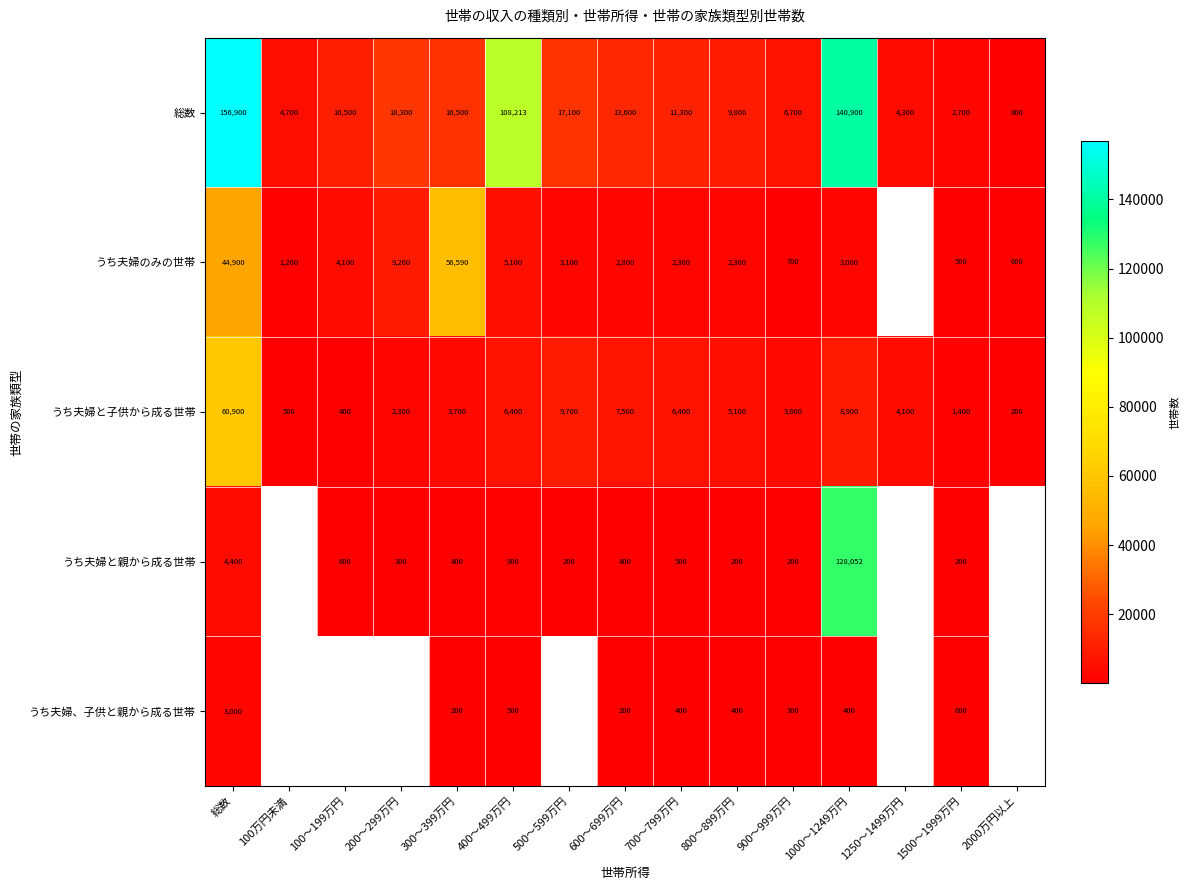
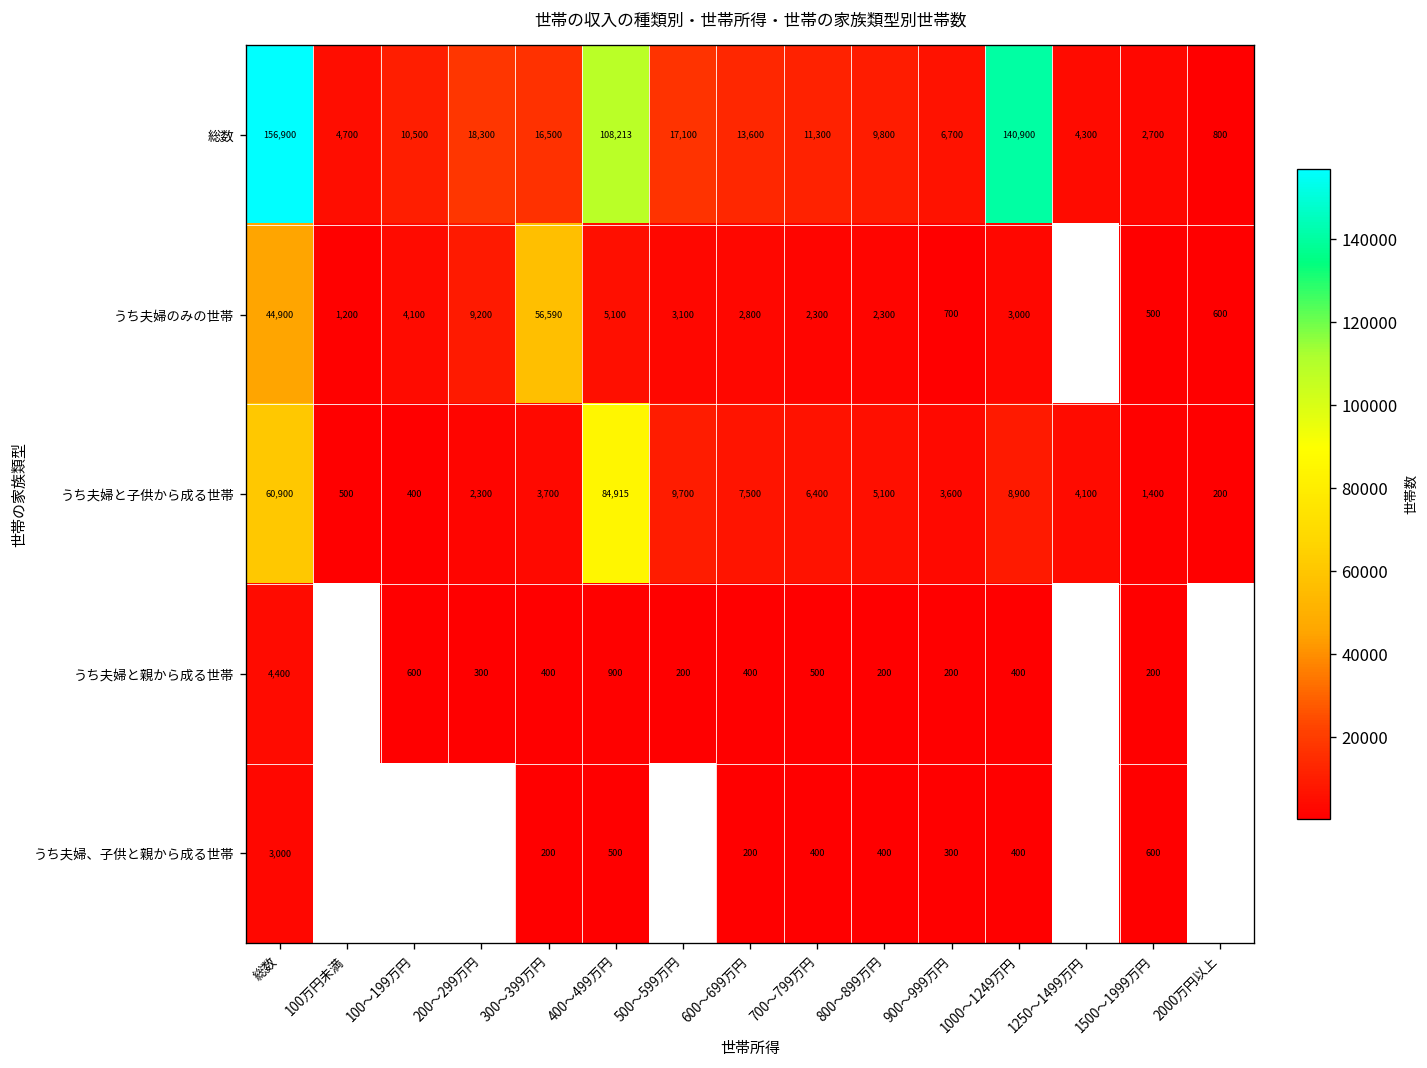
  {
    "総数": {
      "総数": "156,900",
      "100万円未満": "4,700",
      "100～199万円": "10,500",
      "200～299万円": "18,300",
      "300～399万円": "16,500",
      "400～499万円": "108,213",
      "500～599万円": "17,100",
      "600～699万円": "13,600",
      "700～799万円": "11,300",
      "800～899万円": "9,800",
      "900～999万円": "6,700",
      "1000～1249万円": "140,900",
      "1250～1499万円": "4,300",
      "1500～1999万円": "2,700",
      "2000万円以上": "800"
    },
    "うち夫婦のみの世帯": {
      "総数": "44,900",
      "100万円未満": "1,200",
      "100～199万円": "4,100",
      "200～299万円": "9,200",
      "300～399万円": "56,590",
      "400～499万円": "5,100",
      "500～599万円": "3,100",
      "600～699万円": "2,800",
      "700～799万円": "2,300",
      "800～899万円": "2,300",
      "900～999万円": "700",
      "1000～1249万円": "3,000",
      "1500～1999万円": "500",
      "2000万円以上": "600"
    },
    "うち夫婦と子供から成る世帯": {
      "総数": "60,900",
      "100万円未満": "500",
      "100～199万円": "400",
      "200～299万円": "2,300",
      "300～399万円": "3,700",
-     "400～499万円": "6,400",
+     "400～499万円": "84,915",
      "500～599万円": "9,700",
      "600～699万円": "7,500",
      "700～799万円": "6,400",
      "800～899万円": "5,100",
      "900～999万円": "3,600",
      "1000～1249万円": "8,900",
      "1250～1499万円": "4,100",
      "1500～1999万円": "1,400",
      "2000万円以上": "200"
    },
    "うち夫婦と親から成る世帯": {
      "総数": "4,400",
      "100～199万円": "600",
      "200～299万円": "300",
      "300～399万円": "400",
      "400～499万円": "900",
      "500～599万円": "200",
      "600～699万円": "400",
      "700～799万円": "500",
      "800～899万円": "200",
      "900～999万円": "200",
-     "1000～1249万円": "128,052",
+     "1000～1249万円": "400",
      "1500～1999万円": "200"
    },
    "うち夫婦、子供と親から成る世帯": {
      "総数": "3,000",
      "300～399万円": "200",
      "400～499万円": "500",
      "600～699万円": "200",
      "700～799万円": "400",
      "800～899万円": "400",
      "900～999万円": "300",
      "1000～1249万円": "400",
      "1500～1999万円": "600"
    }
  }
